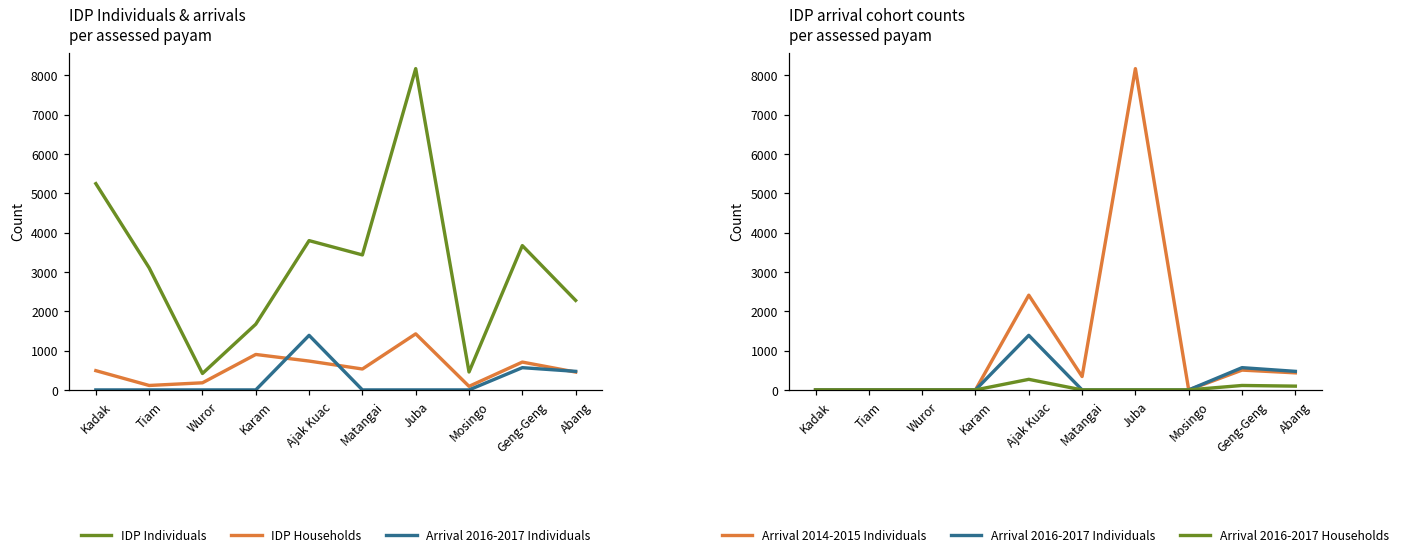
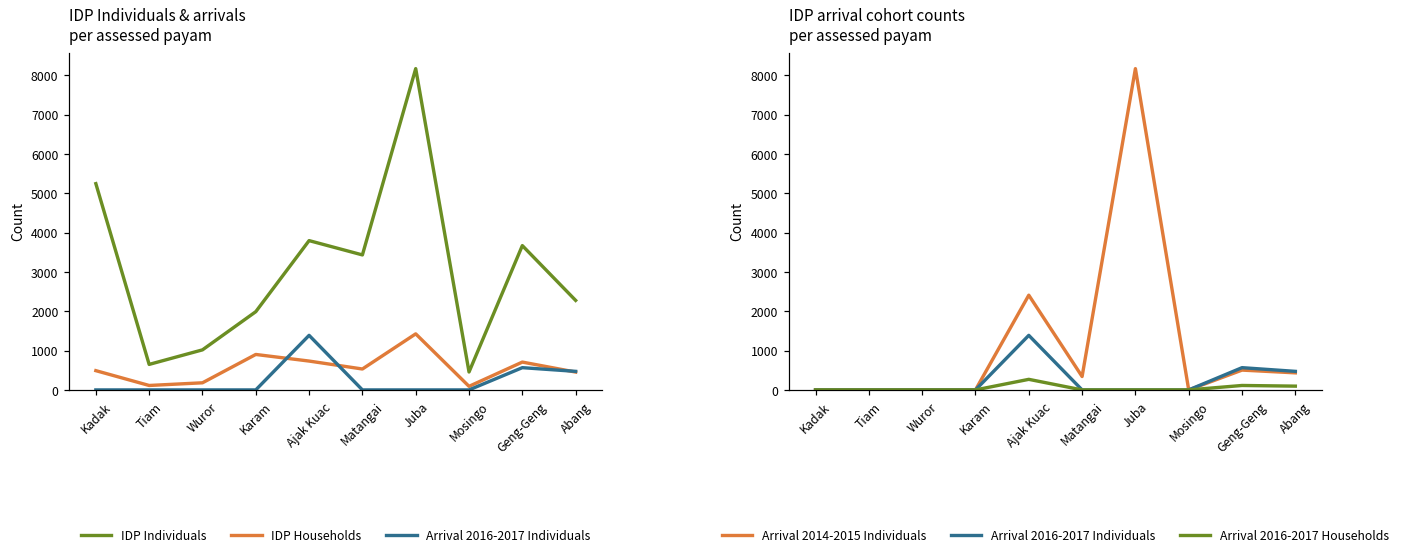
  {
    "IDP Individuals & arrivals per assessed payam": {
      "IDP Individuals": {
        "Kadak": 5200,
-       "Tiam": 3100,
-       "Wuror": 400,
-       "Karam": 1700,
+       "Tiam": 600,
+       "Wuror": 1000,
+       "Karam": 2000,
        "Ajak Kuac": 3800,
        "Matangai": 3400,
        "Juba": 8200,
        "Mosingo": 500,
        "Geng-Geng": 3700,
        "Abang": 2300
      },
      "IDP Households": {
        "Kadak": 500,
        "Tiam": 100,
        "Wuror": 200,
        "Karam": 900,
        "Ajak Kuac": 700,
        "Matangai": 500,
        "Juba": 1400,
        "Mosingo": 100,
        "Geng-Geng": 700
      },
      "Arrival 2016-2017 Individuals": {
        "Kadak": 0,
        "Tiam": 0,
        "Wuror": 0,
        "Karam": 0,
        "Ajak Kuac": 1400,
        "Matangai": 0,
        "Juba": 0,
        "Mosingo": 0,
        "Geng-Geng": 600
      }
    },
    "IDP arrival cohort counts per assessed payam": {
      "Arrival 2014-2015 Individuals": {
        "Ajak Kuac": 2400,
        "Matangai": 300,
        "Juba": 8200
      },
      "Arrival 2016-2017 Individuals": {
        "Ajak Kuac": 1400
      },
      "Arrival 2016-2017 Households": {
        "Ajak Kuac": 300,
        "Geng-Geng": 100,
        "Abang": 100
      }
    }
  }
